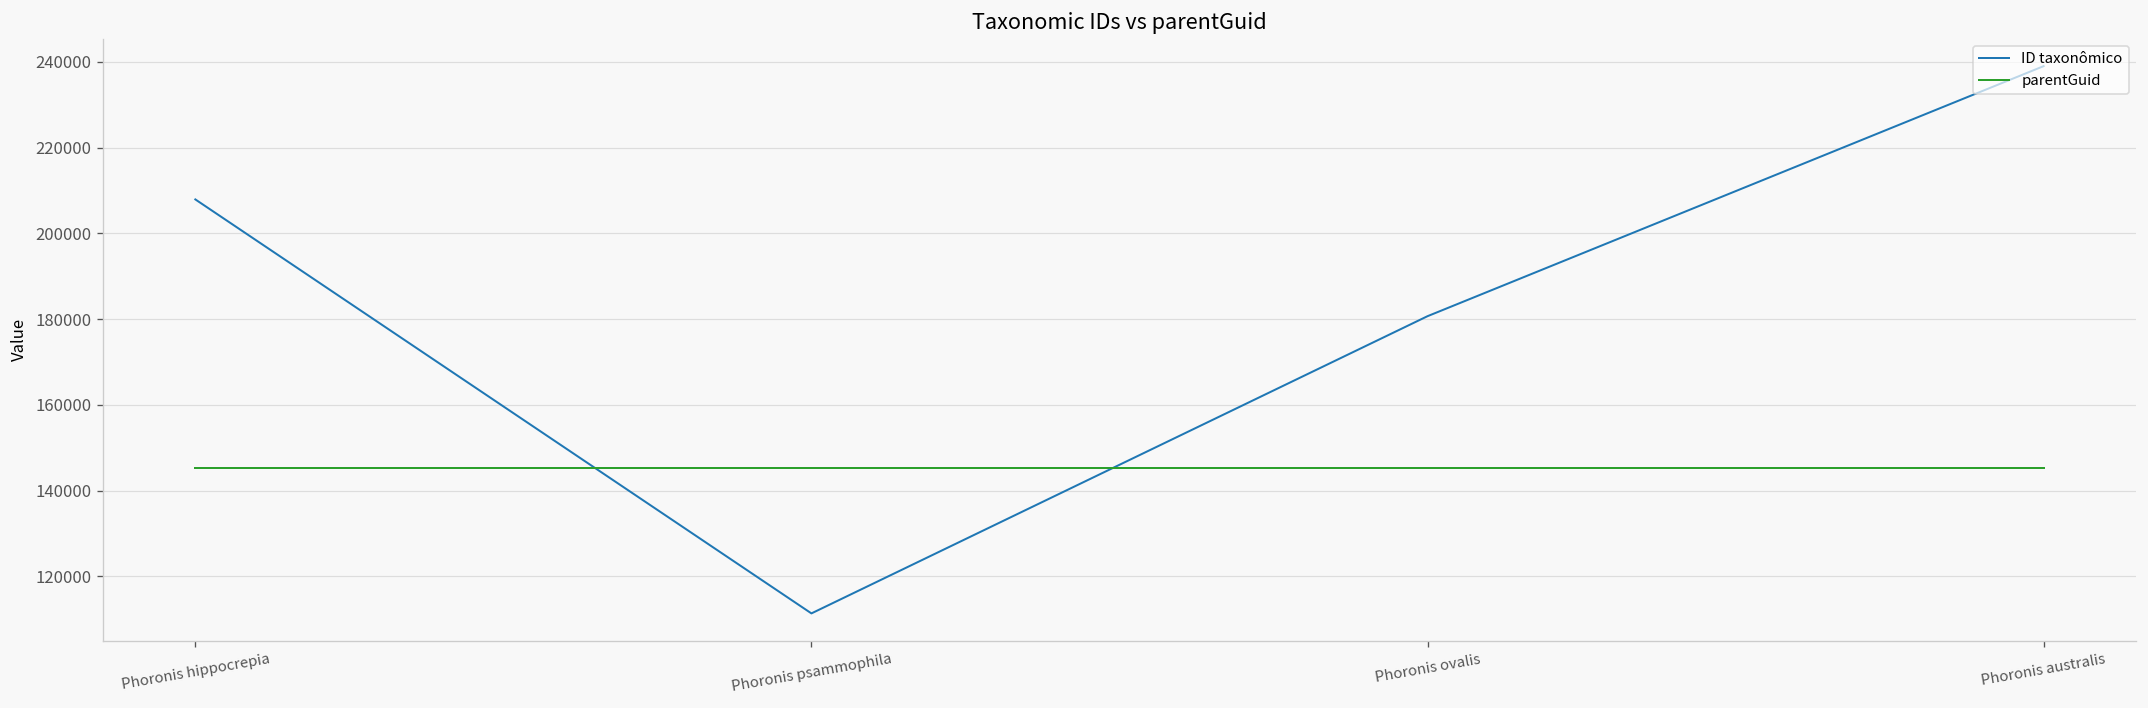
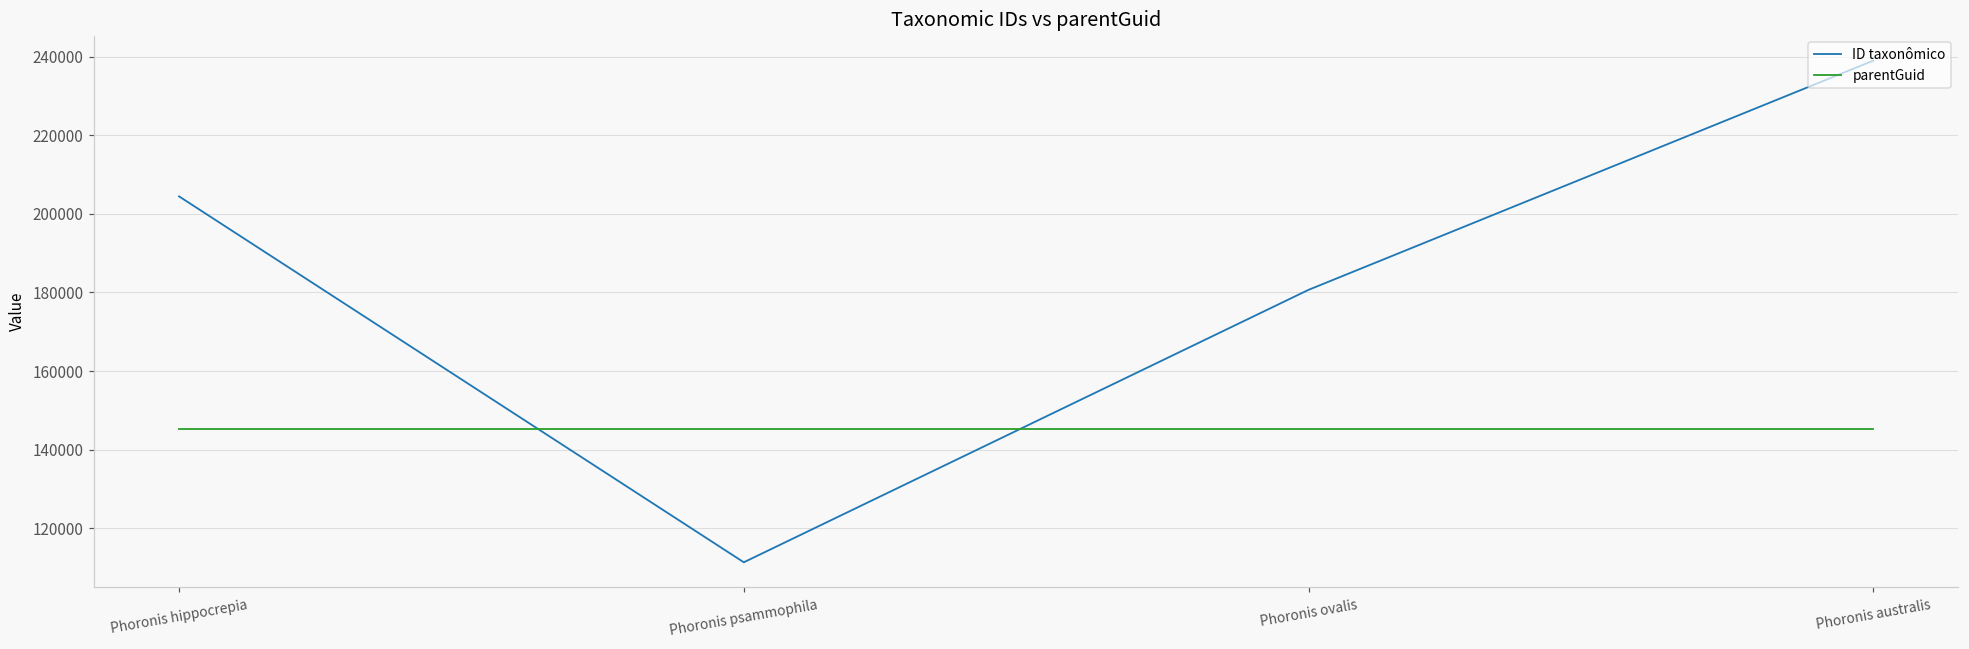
  {
    "ID taxonômico": {
-     "Phoronis hippocrepia": 208000,
+     "Phoronis hippocrepia": 204000,
      "Phoronis psammophila": 111000,
      "Phoronis ovalis": 181000
    },
    "parentGuid": {
      "Phoronis hippocrepia": 145000,
      "Phoronis psammophila": 145000,
      "Phoronis ovalis": 145000,
      "Phoronis australis": 145000
    }
  }
